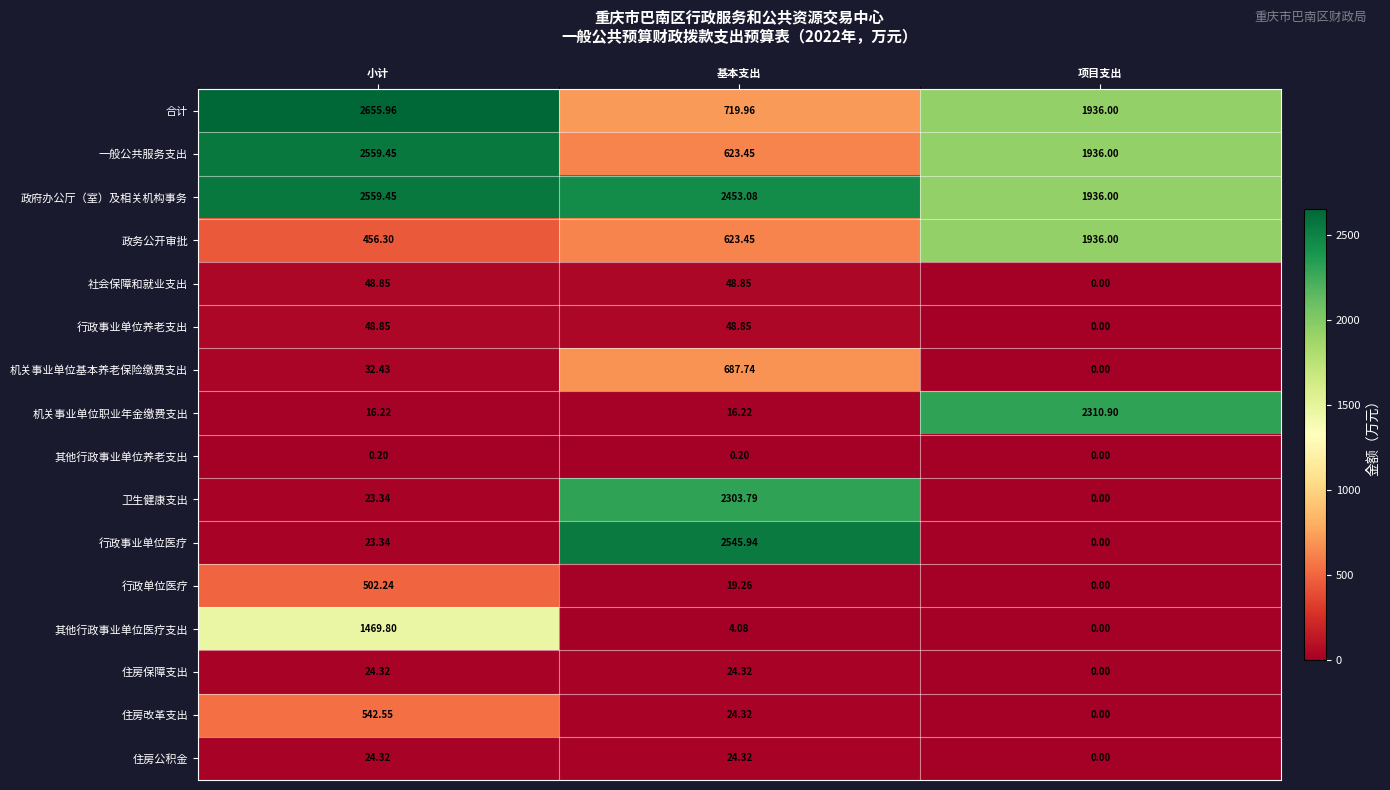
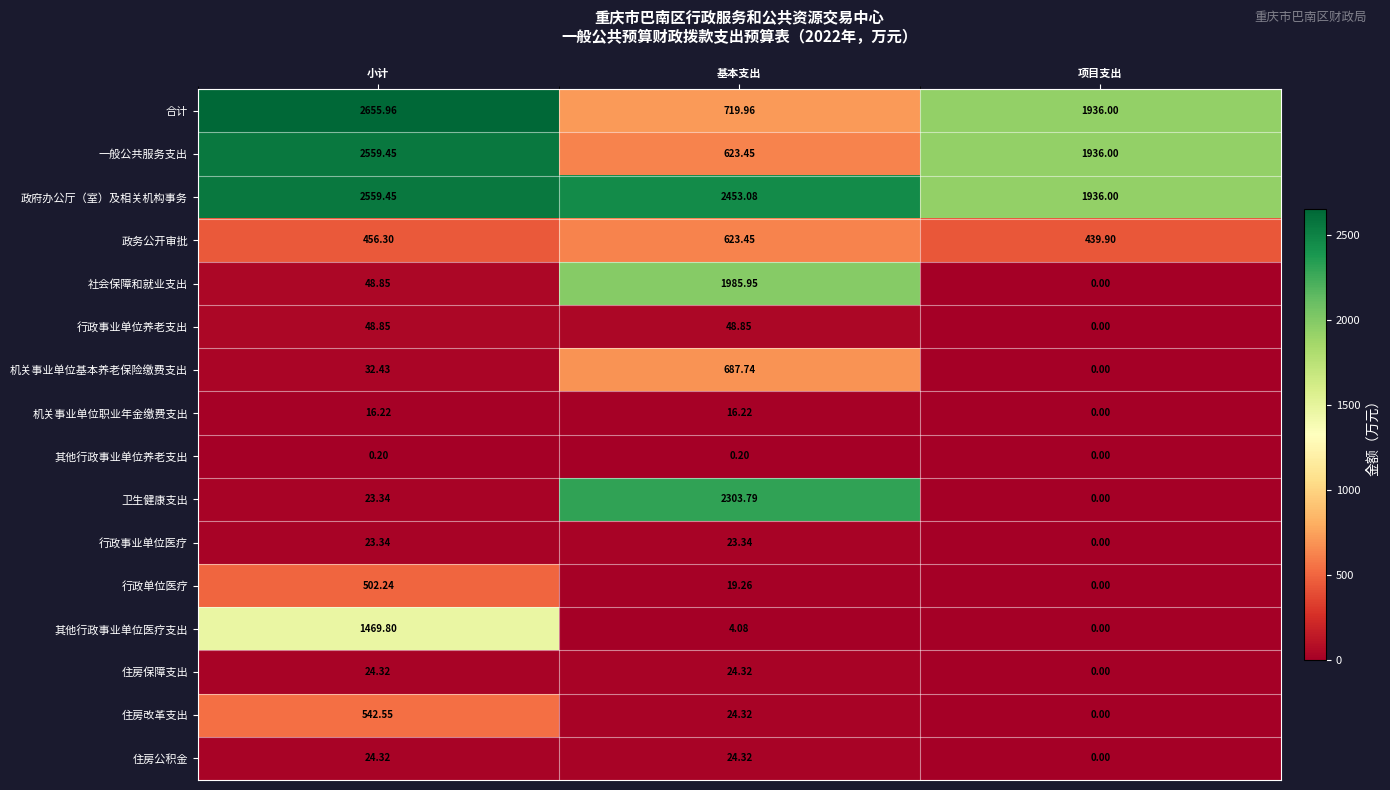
  {
    "合计": {
      "小计": 2655.96,
      "基本支出": 719.96,
      "项目支出": 1936.00
    },
    "一般公共服务支出": {
      "小计": 2559.45,
      "基本支出": 623.45,
      "项目支出": 1936.00
    },
    "政府办公厅（室）及相关机构事务": {
      "小计": 2559.45,
      "基本支出": 2453.08,
      "项目支出": 1936.00
    },
    "政务公开审批": {
      "小计": 456.30,
      "基本支出": 623.45,
-     "项目支出": 1936.00
+     "项目支出": 439.90
    },
    "社会保障和就业支出": {
      "小计": 48.85,
-     "基本支出": 48.85,
+     "基本支出": 1985.95,
      "项目支出": 0.00
    },
    "行政事业单位养老支出": {
      "小计": 48.85,
      "基本支出": 48.85,
      "项目支出": 0.00
    },
    "机关事业单位基本养老保险缴费支出": {
      "小计": 32.43,
      "基本支出": 687.74,
      "项目支出": 0.00
    },
    "机关事业单位职业年金缴费支出": {
      "小计": 16.22,
      "基本支出": 16.22,
-     "项目支出": 2310.90
+     "项目支出": 0.00
    },
    "其他行政事业单位养老支出": {
      "小计": 0.20,
      "基本支出": 0.20,
      "项目支出": 0.00
    },
    "卫生健康支出": {
      "小计": 23.34,
      "基本支出": 2303.79,
      "项目支出": 0.00
    },
    "行政事业单位医疗": {
      "小计": 23.34,
-     "基本支出": 2545.94,
+     "基本支出": 23.34,
      "项目支出": 0.00
    },
    "行政单位医疗": {
      "小计": 502.24,
      "基本支出": 19.26,
      "项目支出": 0.00
    },
    "其他行政事业单位医疗支出": {
      "小计": 1469.80,
      "基本支出": 4.08,
      "项目支出": 0.00
    },
    "住房保障支出": {
      "小计": 24.32,
      "基本支出": 24.32,
      "项目支出": 0.00
    },
    "住房改革支出": {
      "小计": 542.55,
      "基本支出": 24.32,
      "项目支出": 0.00
    },
    "住房公积金": {
      "小计": 24.32,
      "基本支出": 24.32,
      "项目支出": 0.00
    }
  }
